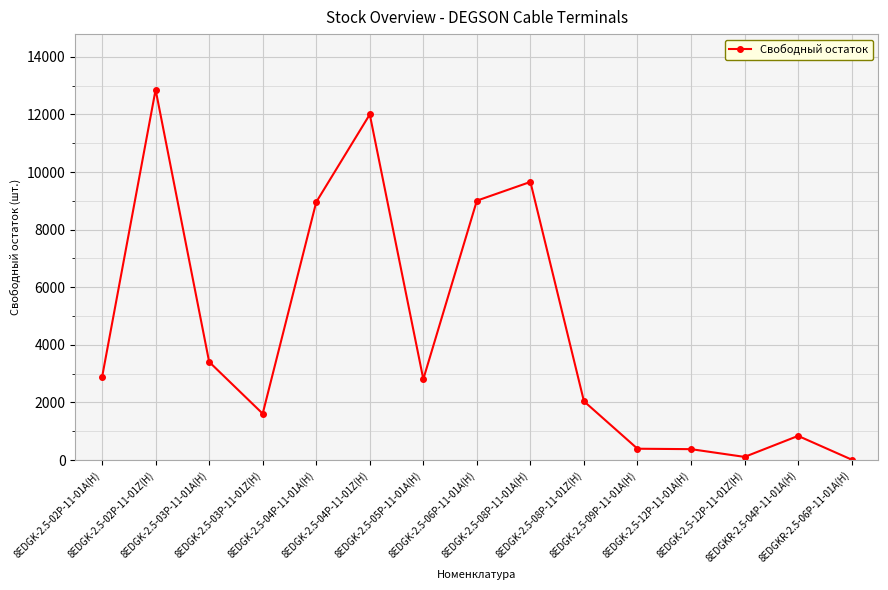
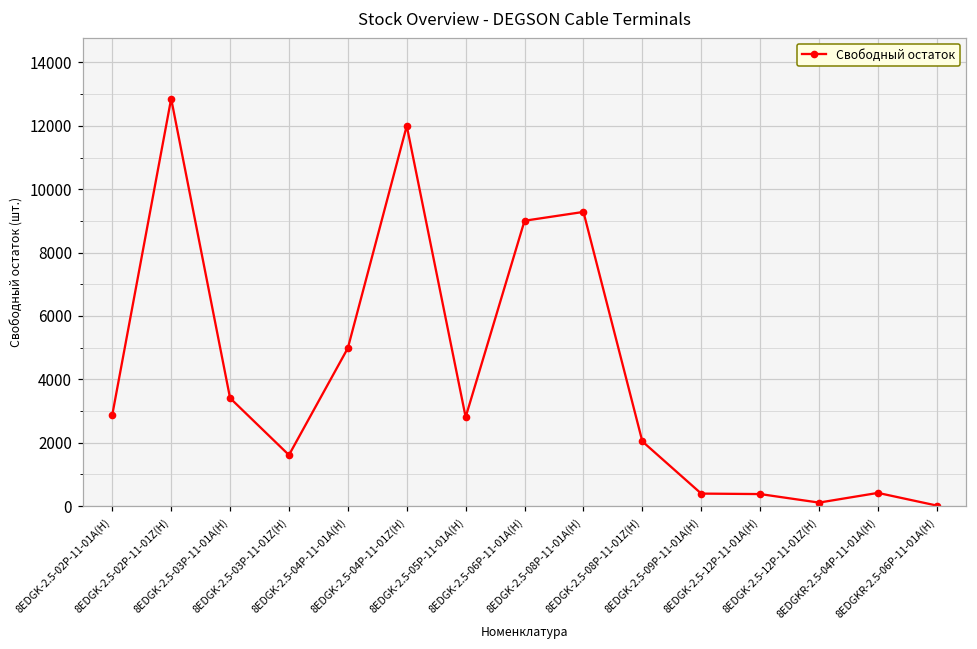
  {
    "8EDGK-2.5-02P-11-01A(H)": 2900,
    "8EDGK-2.5-02P-11-01Z(H)": 12900,
    "8EDGK-2.5-03P-11-01A(H)": 3400,
    "8EDGK-2.5-03P-11-01Z(H)": 1600,
-   "8EDGK-2.5-04P-11-01A(H)": 9000,
+   "8EDGK-2.5-04P-11-01A(H)": 5000,
    "8EDGK-2.5-04P-11-01Z(H)": 12000,
    "8EDGK-2.5-05P-11-01A(H)": 2800,
    "8EDGK-2.5-06P-11-01A(H)": 9000,
-   "8EDGK-2.5-08P-11-01A(H)": 9700,
+   "8EDGK-2.5-08P-11-01A(H)": 9300,
    "8EDGK-2.5-08P-11-01Z(H)": 2000,
    "8EDGK-2.5-09P-11-01A(H)": 400,
    "8EDGK-2.5-12P-11-01A(H)": 400,
    "8EDGK-2.5-12P-11-01Z(H)": 100,
-   "8EDGKR-2.5-04P-11-01A(H)": 800,
+   "8EDGKR-2.5-04P-11-01A(H)": 400,
    "8EDGKR-2.5-06P-11-01A(H)": 0
  }
